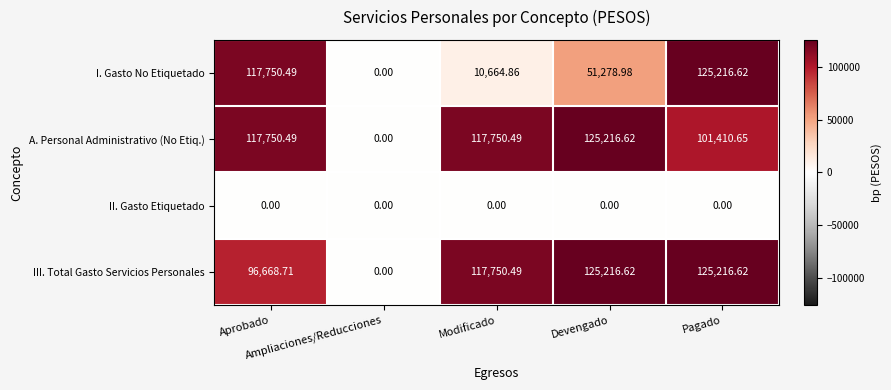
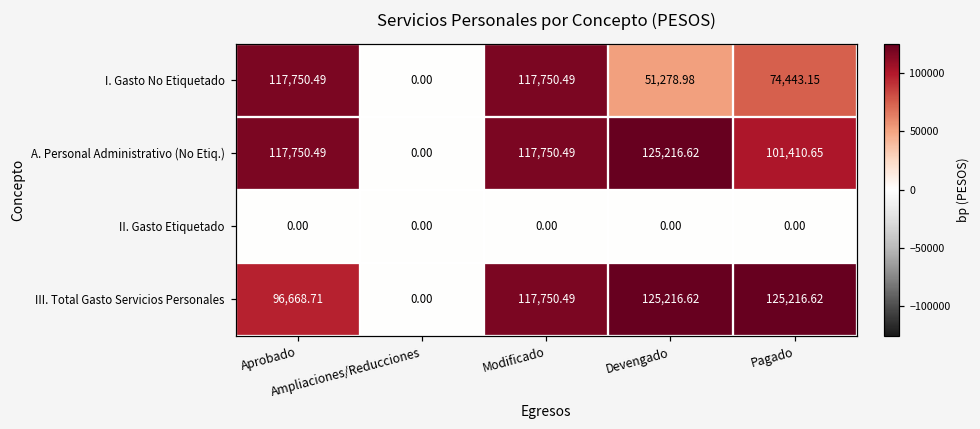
  {
    "I. Gasto No Etiquetado": {
      "Aprobado": "117,750.49",
      "Ampliaciones/Reducciones": "0.00",
-     "Modificado": "10,664.86",
+     "Modificado": "117,750.49",
      "Devengado": "51,278.98",
-     "Pagado": "125,216.62"
+     "Pagado": "74,443.15"
    },
    "A. Personal Administrativo (No Etiq.)": {
      "Aprobado": "117,750.49",
      "Ampliaciones/Reducciones": "0.00",
      "Modificado": "117,750.49",
      "Devengado": "125,216.62",
      "Pagado": "101,410.65"
    },
    "II. Gasto Etiquetado": {
      "Aprobado": "0.00",
      "Ampliaciones/Reducciones": "0.00",
      "Modificado": "0.00",
      "Devengado": "0.00",
      "Pagado": "0.00"
    },
    "III. Total Gasto Servicios Personales": {
      "Aprobado": "96,668.71",
      "Ampliaciones/Reducciones": "0.00",
      "Modificado": "117,750.49",
      "Devengado": "125,216.62",
      "Pagado": "125,216.62"
    }
  }
